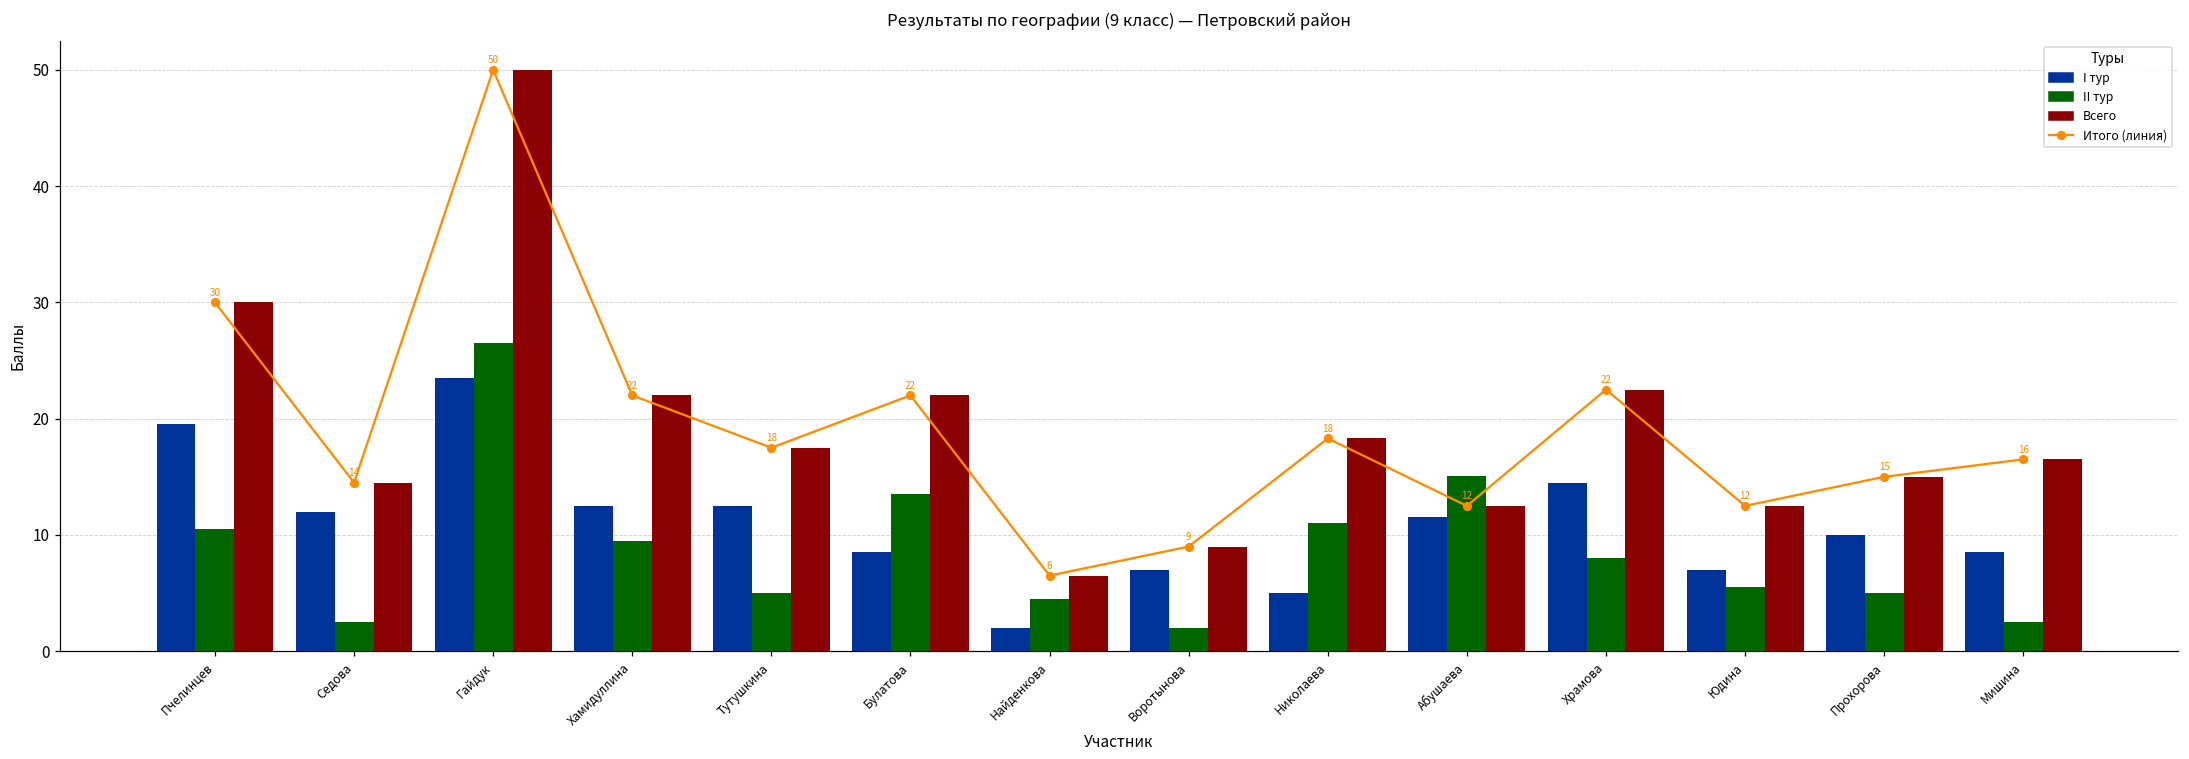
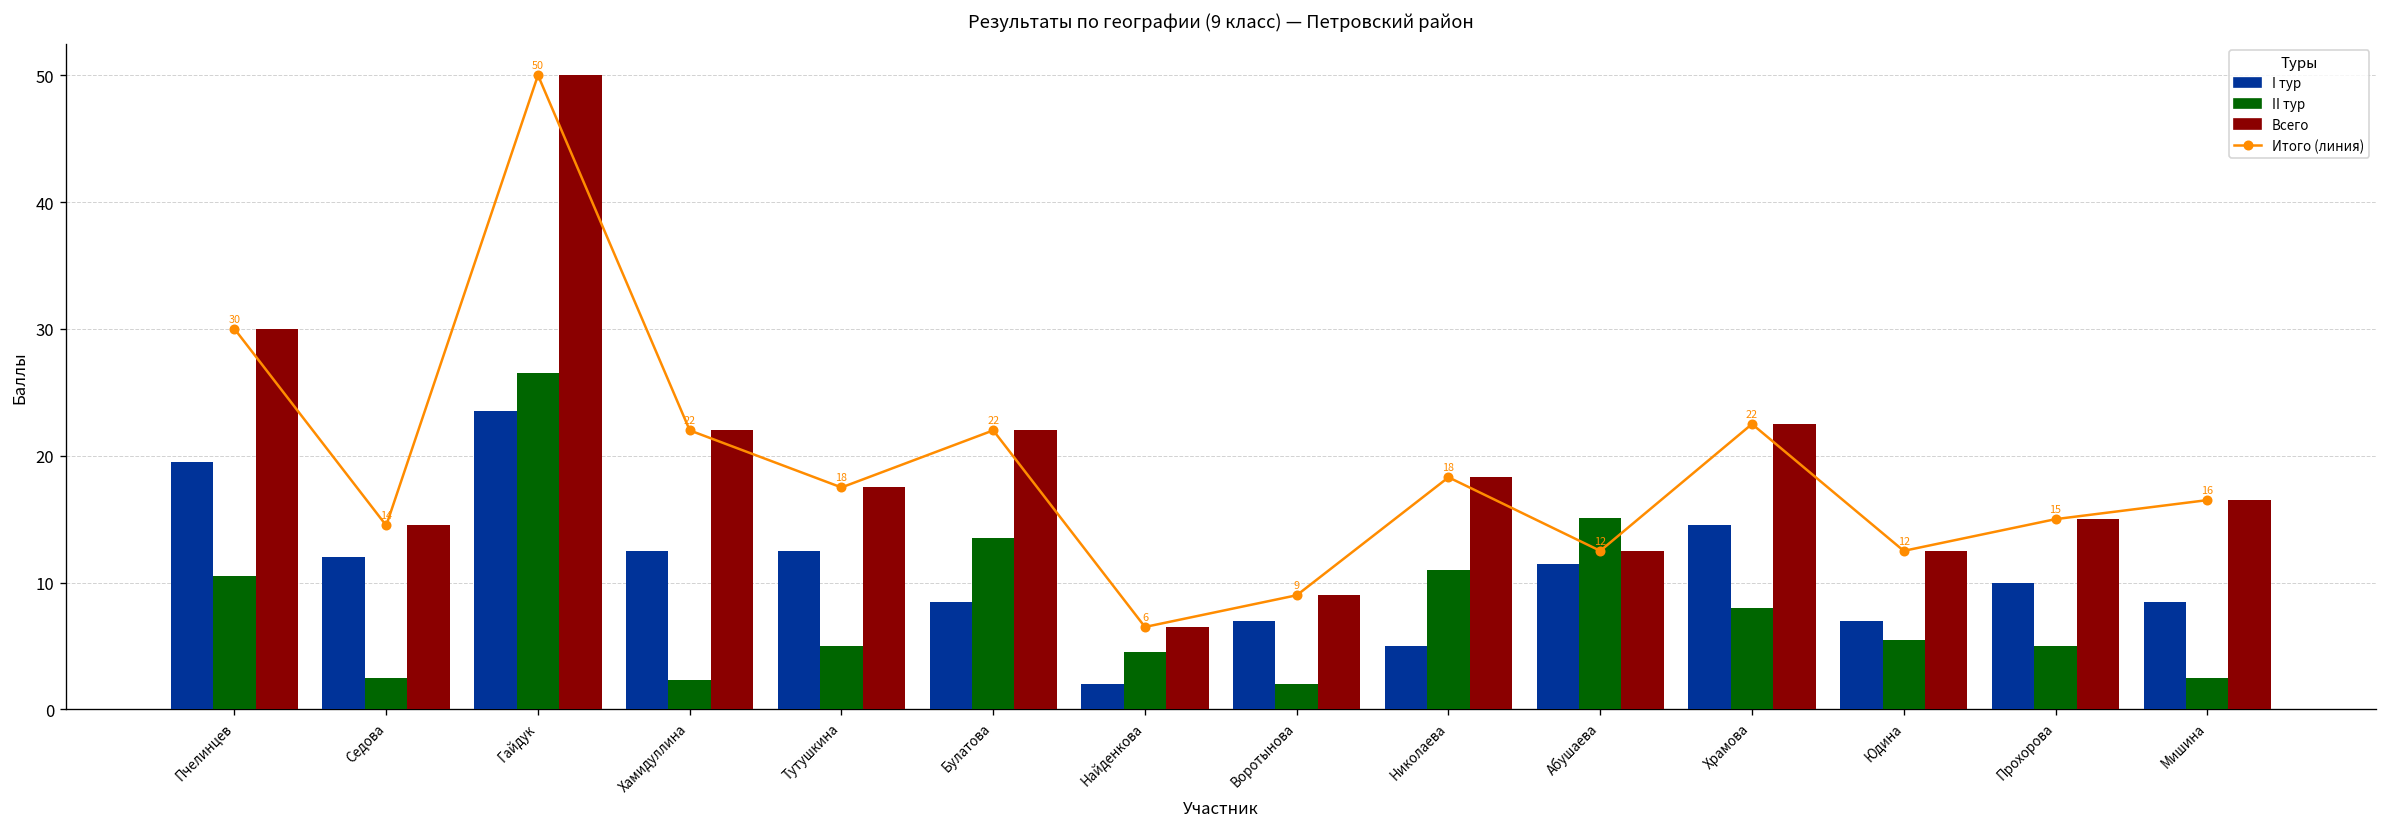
  {
    "I тур": {
      "Пчелинцев": 19.5,
      "Седова": 12.0,
      "Гайдук": 23.5,
      "Хамидуллина": 12.5,
      "Тутушкина": 12.5,
      "Булатова": 8.5,
      "Найденкова": 2.0,
      "Воротынова": 7.0,
      "Николаева": 5.0,
      "Абушаева": 11.5,
      "Храмова": 14.5,
      "Юдина": 7.0,
      "Прохорова": 10.0,
      "Мишина": 8.5
    },
    "Итого (линия)": {
      "Пчелинцев": 30,
      "Седова": 14,
      "Гайдук": 50,
      "Хамидуллина": 22,
      "Тутушкина": 18,
      "Булатова": 22,
      "Найденкова": 6,
      "Воротынова": 9,
      "Николаева": 18,
      "Абушаева": 12,
      "Храмова": 22,
      "Юдина": 12,
      "Прохорова": 15,
      "Мишина": 16
    },
    "II тур": {
      "Пчелинцев": 10.5,
      "Седова": 2.5,
      "Гайдук": 26.5,
-     "Хамидуллина": 9.5,
+     "Хамидуллина": 2.3,
      "Тутушкина": 5.0,
      "Булатова": 13.5,
      "Найденкова": 4.5,
      "Воротынова": 2.0,
      "Николаева": 11.0,
      "Храмова": 8.0,
      "Юдина": 5.5,
      "Прохорова": 5.0,
      "Мишина": 2.5
    }
  }
